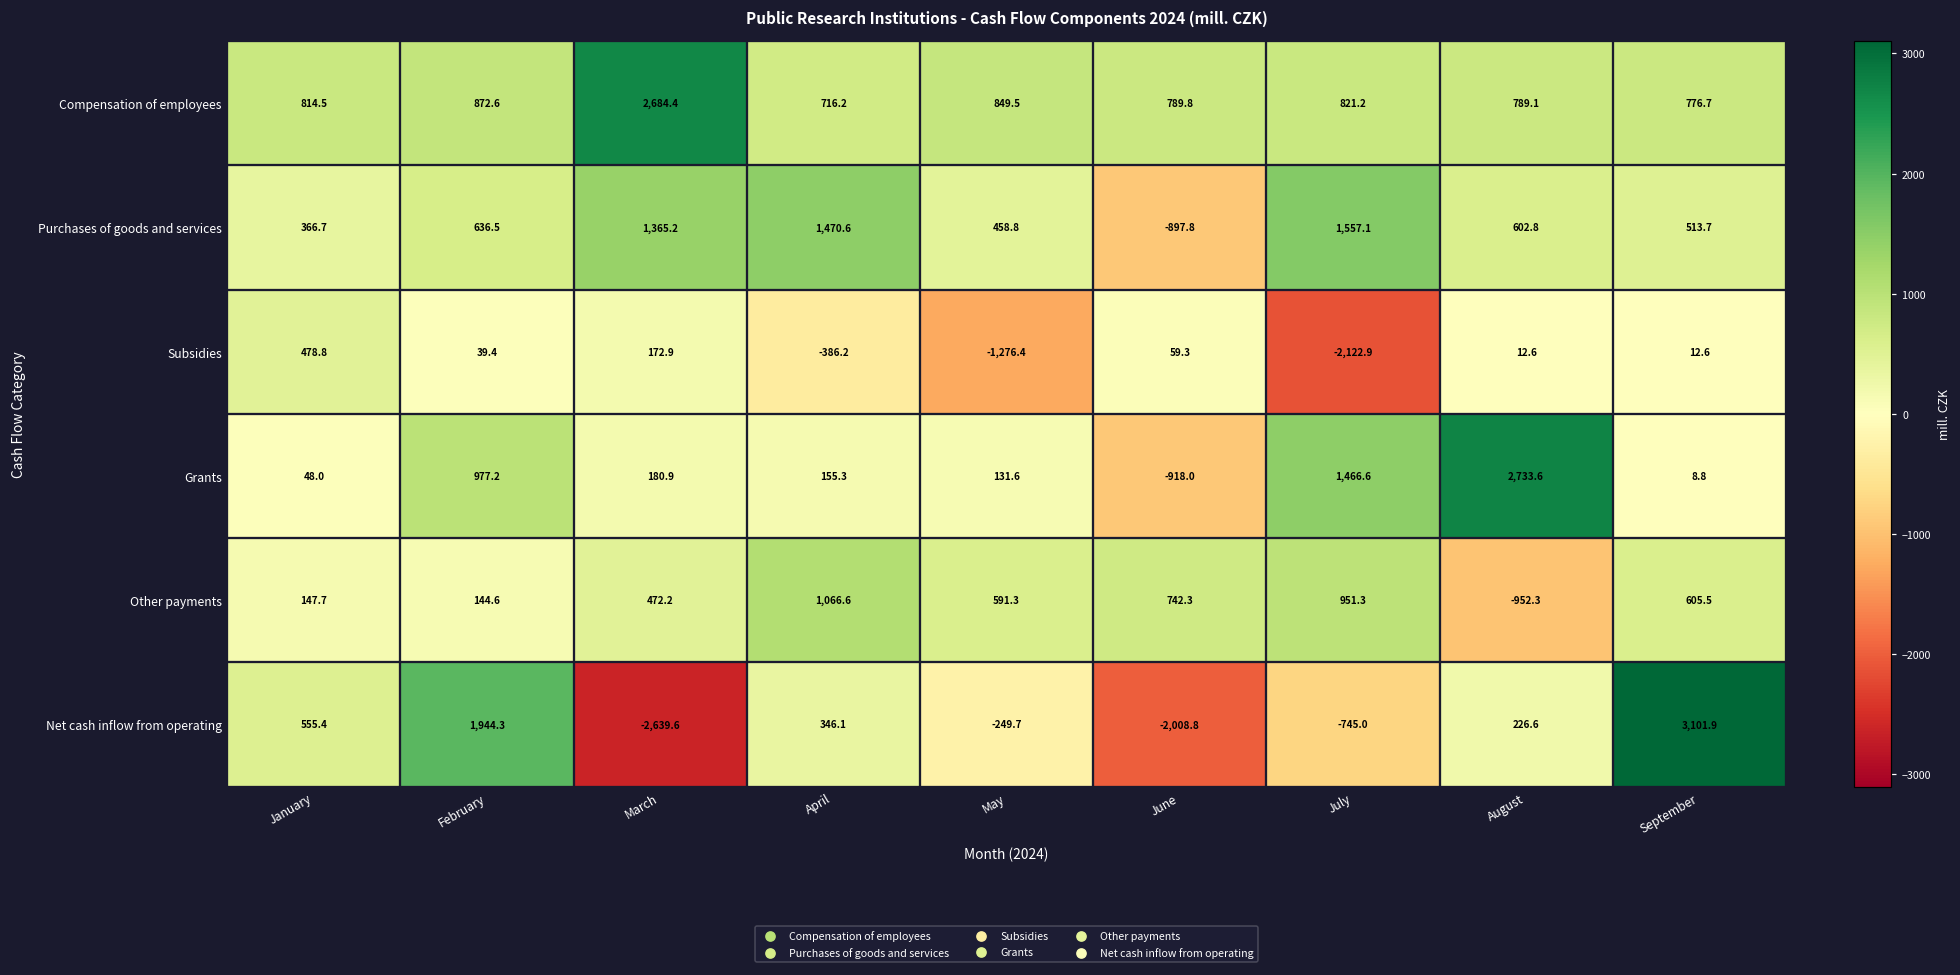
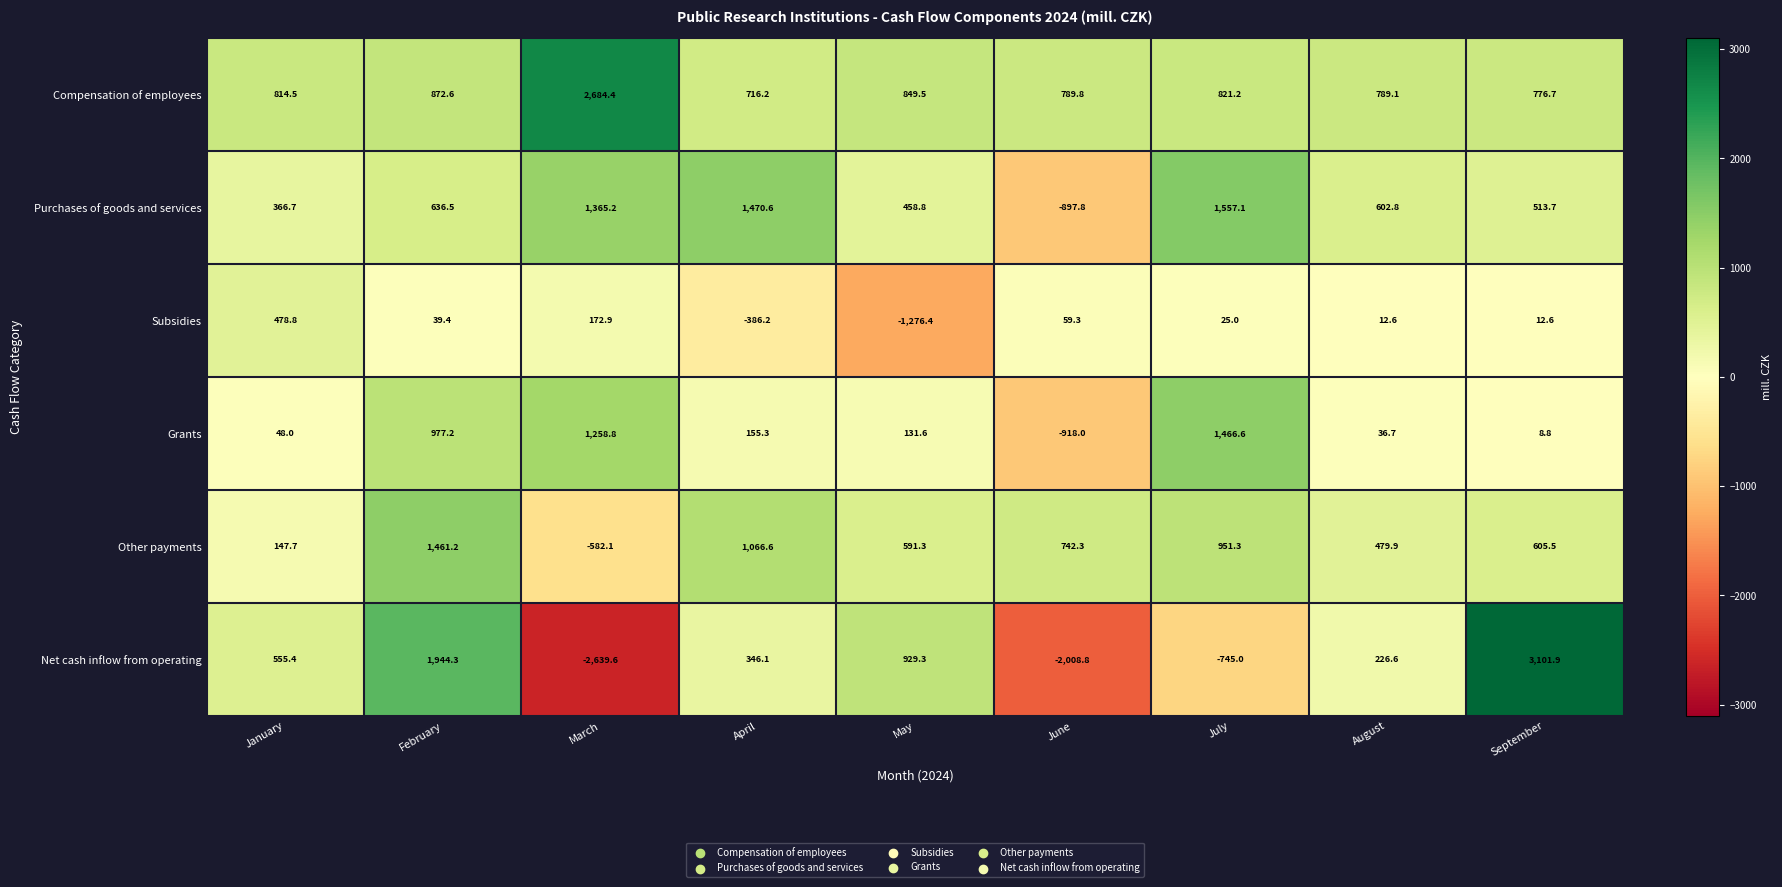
  {
    "Compensation of employees": {
      "January": "814.5",
      "February": "872.6",
      "March": "2,684.4",
      "April": "716.2",
      "May": "849.5",
      "June": "789.8",
      "July": "821.2",
      "August": "789.1",
      "September": "776.7"
    },
    "Purchases of goods and services": {
      "January": "366.7",
      "February": "636.5",
      "March": "1,365.2",
      "April": "1,470.6",
      "May": "458.8",
      "June": "-897.8",
      "July": "1,557.1",
      "August": "602.8",
      "September": "513.7"
    },
    "Subsidies": {
      "January": "478.8",
      "February": "39.4",
      "March": "172.9",
      "April": "-386.2",
      "May": "-1,276.4",
      "June": "59.3",
-     "July": "-2,122.9",
+     "July": "25.0",
      "August": "12.6",
      "September": "12.6"
    },
    "Grants": {
      "January": "48.0",
      "February": "977.2",
-     "March": "180.9",
+     "March": "1,258.8",
      "April": "155.3",
      "May": "131.6",
      "June": "-918.0",
      "July": "1,466.6",
-     "August": "2,733.6",
+     "August": "36.7",
      "September": "8.8"
    },
    "Other payments": {
      "January": "147.7",
-     "February": "144.6",
-     "March": "472.2",
+     "February": "1,461.2",
+     "March": "-582.1",
      "April": "1,066.6",
      "May": "591.3",
      "June": "742.3",
      "July": "951.3",
-     "August": "-952.3",
+     "August": "479.9",
      "September": "605.5"
    },
    "Net cash inflow from operating": {
      "January": "555.4",
      "February": "1,944.3",
      "March": "-2,639.6",
      "April": "346.1",
-     "May": "-249.7",
+     "May": "929.3",
      "June": "-2,008.8",
      "July": "-745.0",
      "August": "226.6",
      "September": "3,101.9"
    }
  }
